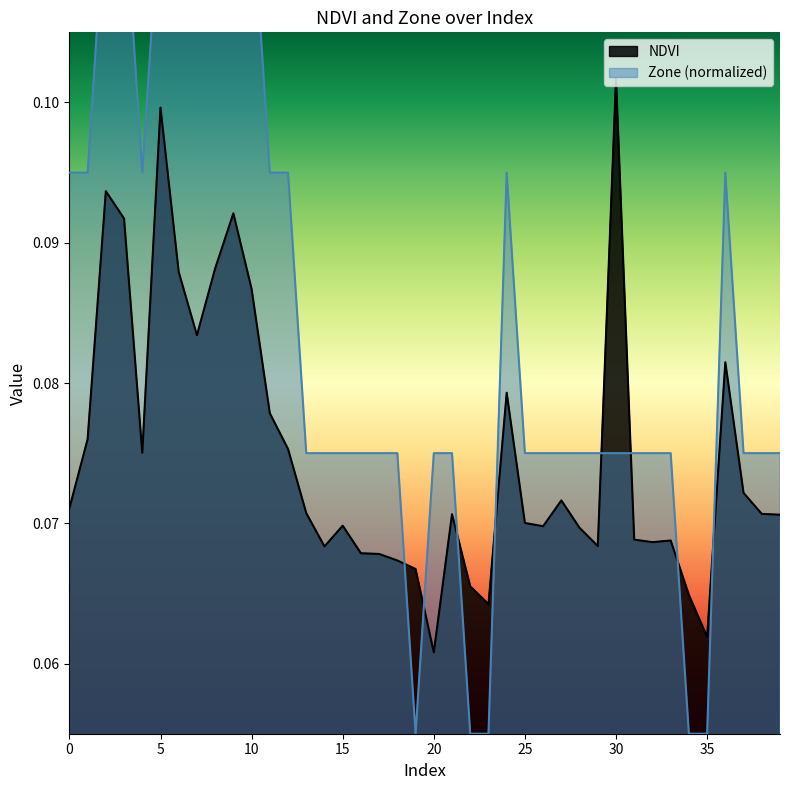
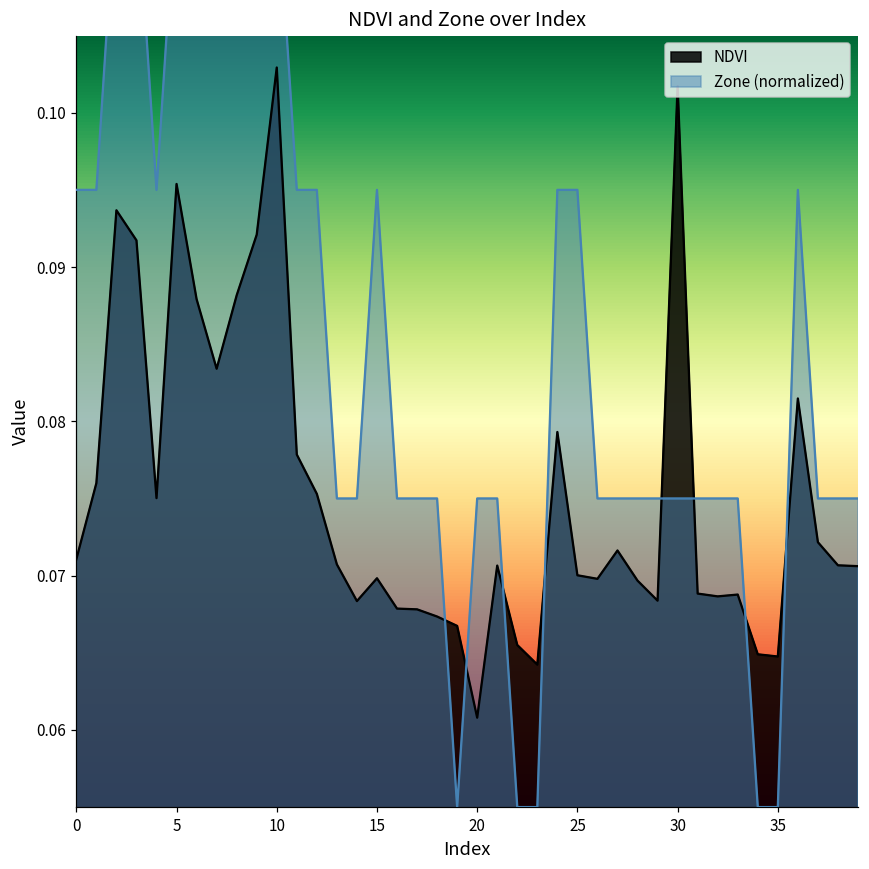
  {
    "NDVI": {
      "0": 0.0711,
-     "5": 0.0996,
-     "10": 0.0867,
+     "5": 0.0954,
+     "10": 0.1029,
      "15": 0.0698,
      "20": 0.0608,
      "25": 0.0700,
-     "35": 0.0619
+     "35": 0.0648
    },
    "Zone (normalized)": {
      "0": 0.0950,
-     "15": 0.0750,
+     "15": 0.0950,
      "20": 0.0750,
-     "25": 0.0750,
+     "25": 0.0950,
      "30": 0.0750,
      "35": 0.0550
    }
  }
